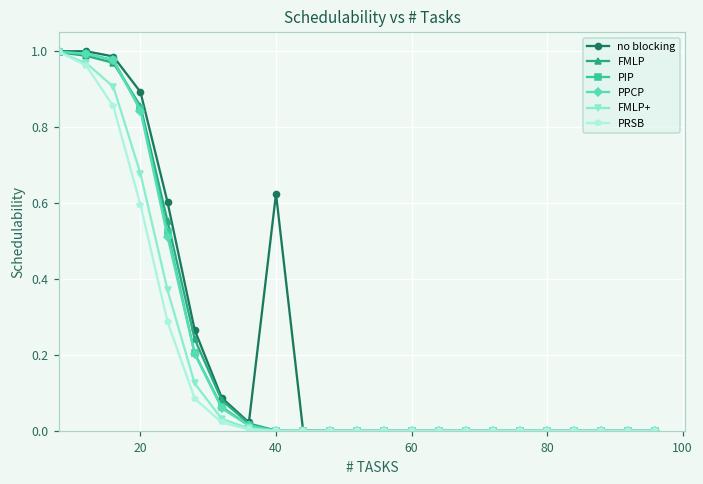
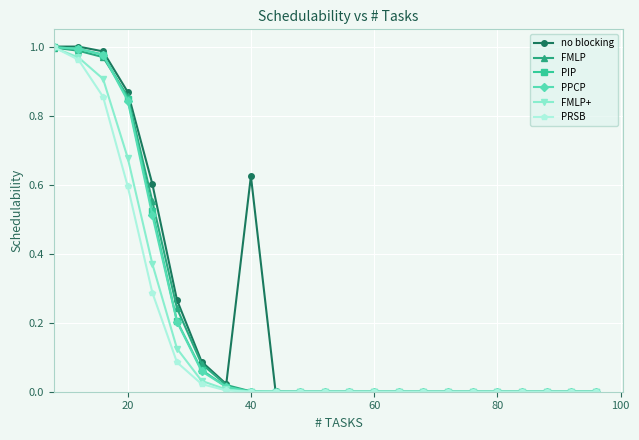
  {
    "no blocking": {
-     "20": 0.89,
+     "20": 0.87,
      "40": 0.62
    }
  }
